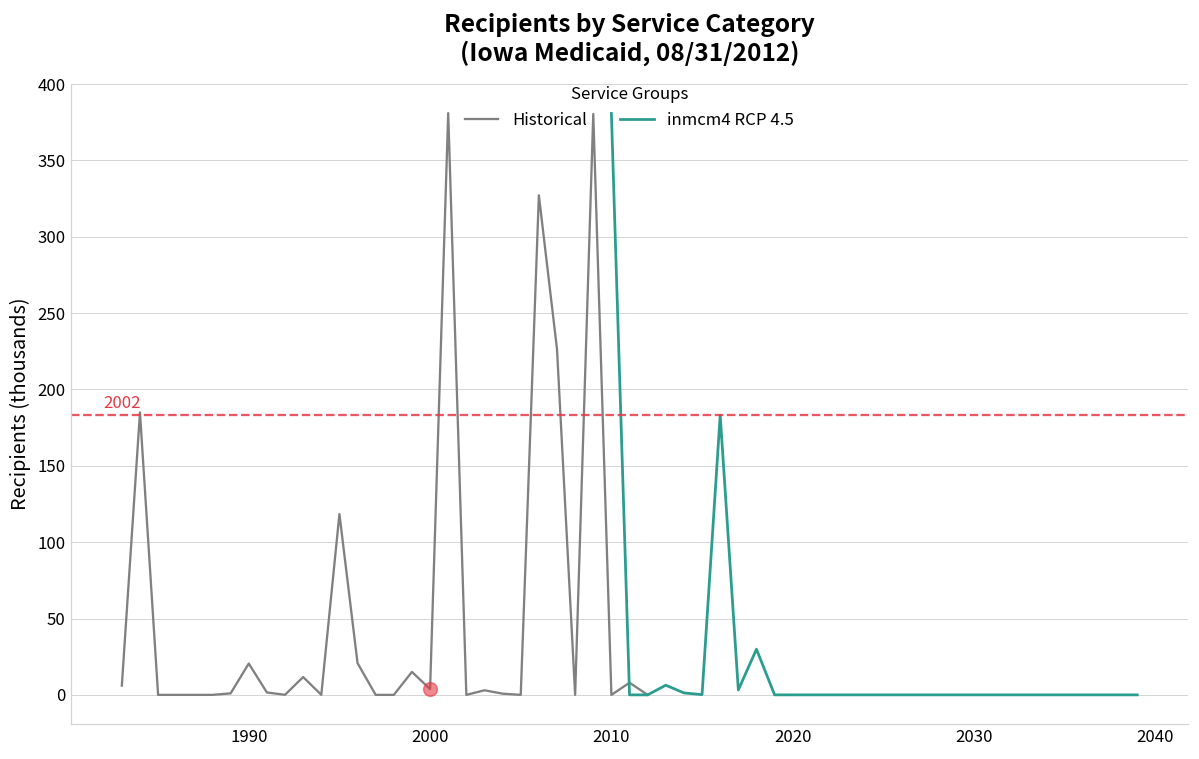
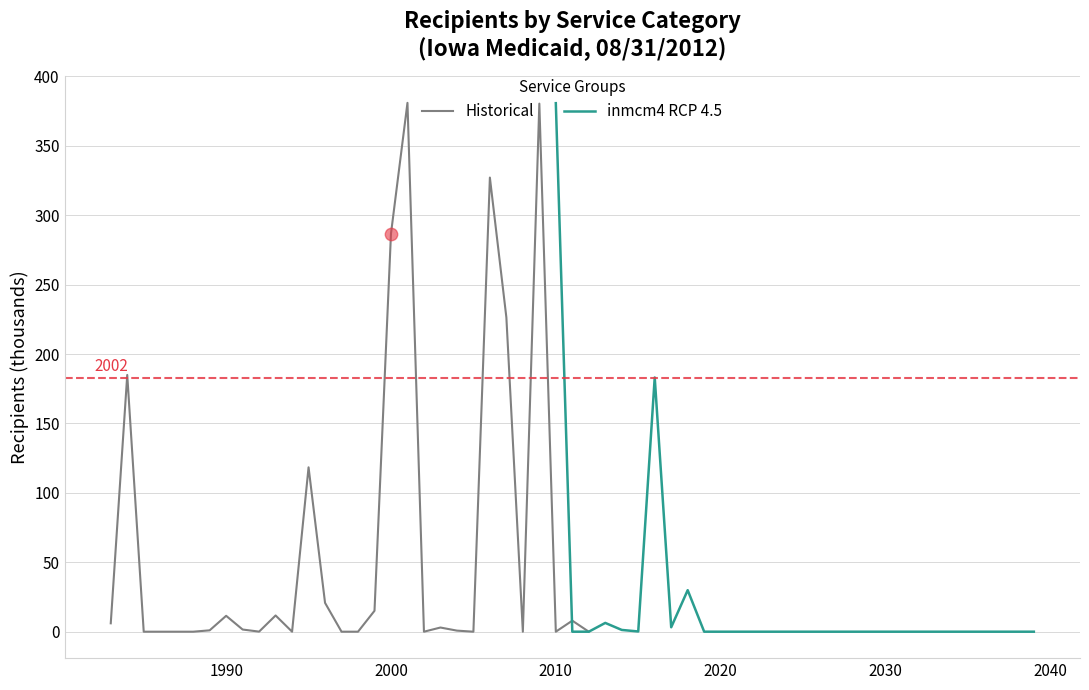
  {
    "Historical": {
-     "1990": 21,
-     "2000": 4,
+     "1990": 11,
+     "2000": 287,
      "2010": 0
    },
    "inmcm4 RCP 4.5": {
      "2010": 381,
      "2020": 0,
      "2030": 0
    }
  }
